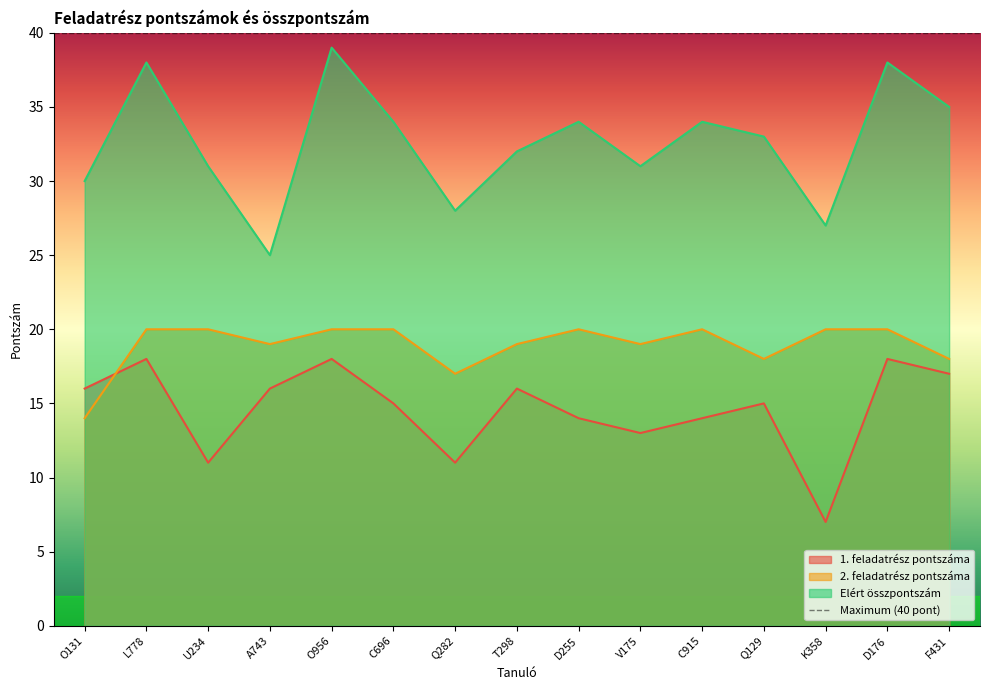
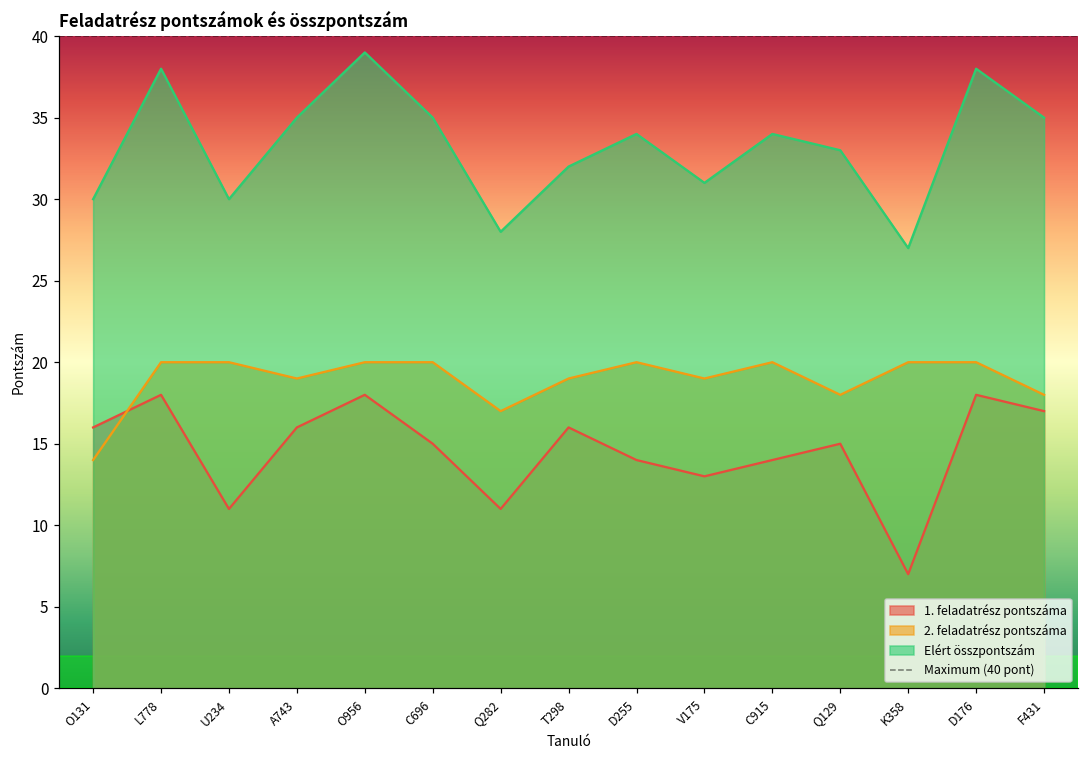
  {
    "1. feladatrész pontszáma": {
      "O131": 16,
      "L778": 18,
      "U234": 11,
      "A743": 16,
      "O956": 18,
      "C696": 15,
      "Q282": 11,
      "T298": 16,
      "D255": 14,
      "V175": 13,
      "C915": 14,
      "Q129": 15,
      "K358": 7,
      "D176": 18,
      "F431": 17
    },
    "2. feladatrész pontszáma": {
      "O131": 14,
      "L778": 20,
      "U234": 20,
      "A743": 19,
      "O956": 20,
      "C696": 20,
      "Q282": 17,
      "T298": 19,
      "D255": 20,
      "V175": 19,
      "C915": 20,
      "Q129": 18,
      "K358": 20,
      "D176": 20,
      "F431": 18
    },
    "Elért összpontszám": {
      "O131": 30,
      "L778": 38,
-     "U234": 31,
-     "A743": 25,
+     "U234": 30,
+     "A743": 35,
      "O956": 39,
-     "C696": 34,
+     "C696": 35,
      "Q282": 28,
      "T298": 32,
      "D255": 34,
      "V175": 31,
      "C915": 34,
      "Q129": 33,
      "K358": 27,
      "D176": 38,
      "F431": 35
    }
  }
